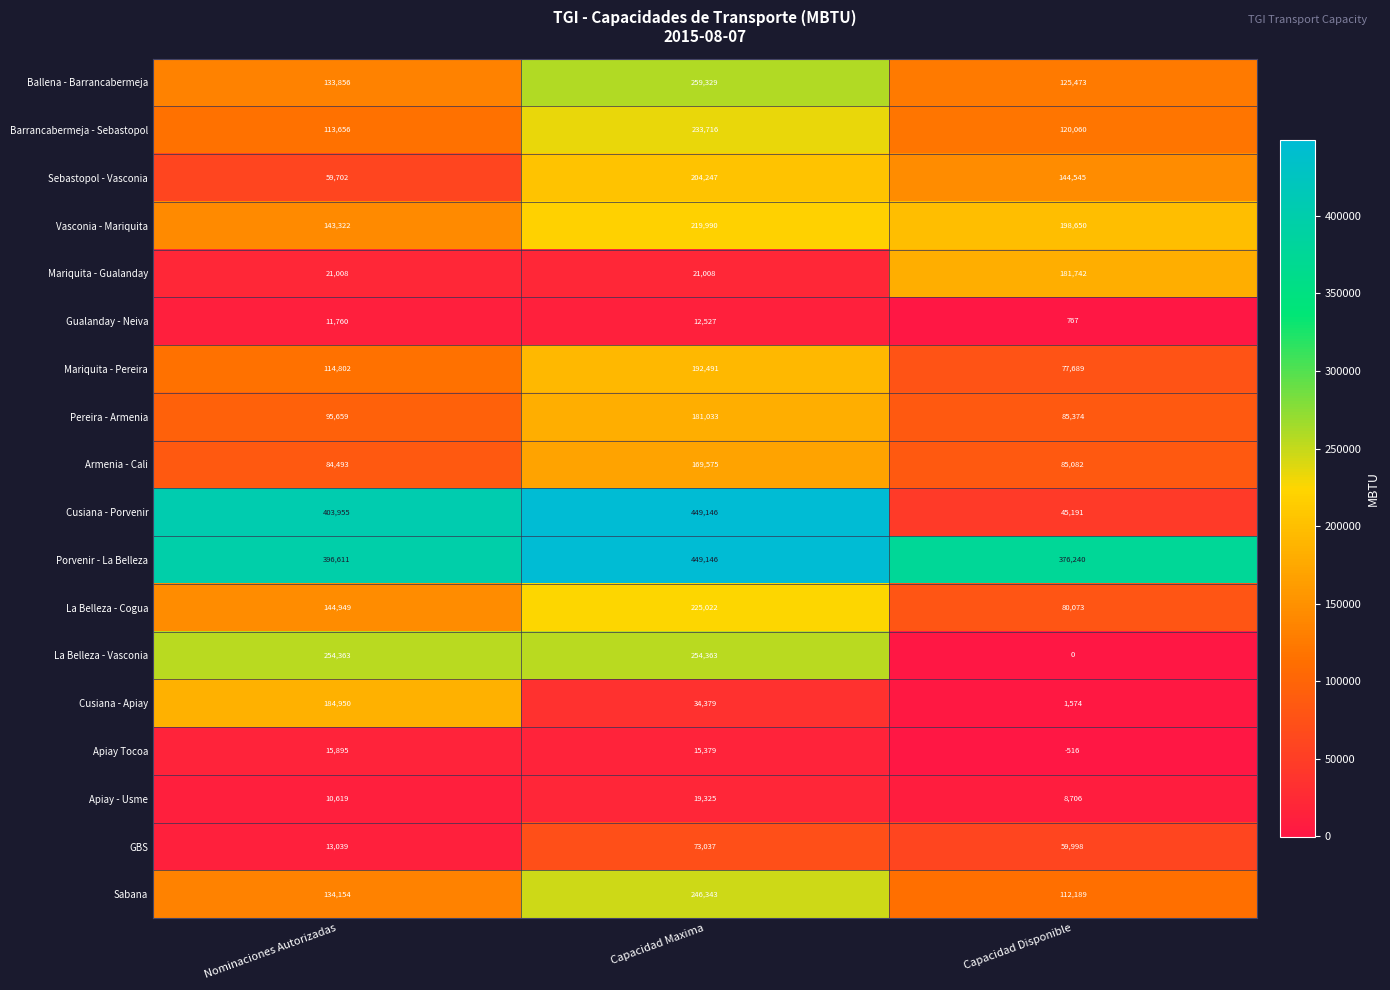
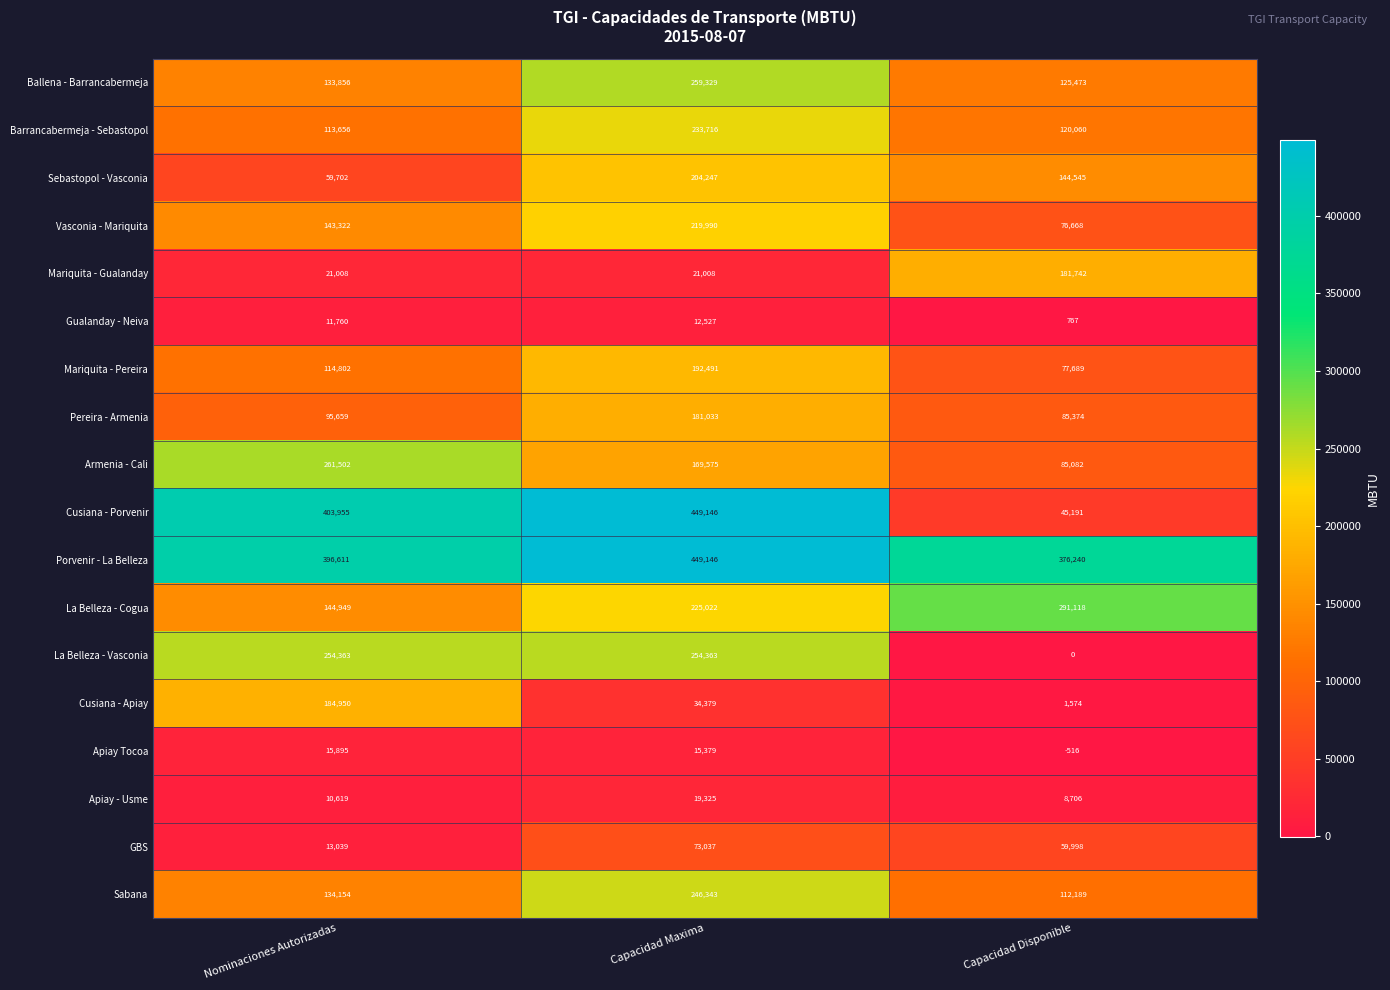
  {
    "Ballena - Barrancabermeja": {
      "Nominaciones Autorizadas": "133,856",
      "Capacidad Maxima": "259,329",
      "Capacidad Disponible": "125,473"
    },
    "Barrancabermeja - Sebastopol": {
      "Nominaciones Autorizadas": "113,656",
      "Capacidad Maxima": "233,716",
      "Capacidad Disponible": "120,060"
    },
    "Sebastopol - Vasconia": {
      "Nominaciones Autorizadas": "59,702",
      "Capacidad Maxima": "204,247",
      "Capacidad Disponible": "144,545"
    },
    "Vasconia - Mariquita": {
      "Nominaciones Autorizadas": "143,322",
      "Capacidad Maxima": "219,990",
-     "Capacidad Disponible": "198,650"
+     "Capacidad Disponible": "76,668"
    },
    "Mariquita - Gualanday": {
      "Nominaciones Autorizadas": "21,008",
      "Capacidad Maxima": "21,008",
      "Capacidad Disponible": "181,742"
    },
    "Gualanday - Neiva": {
      "Nominaciones Autorizadas": "11,760",
      "Capacidad Maxima": "12,527",
      "Capacidad Disponible": "767"
    },
    "Mariquita - Pereira": {
      "Nominaciones Autorizadas": "114,802",
      "Capacidad Maxima": "192,491",
      "Capacidad Disponible": "77,689"
    },
    "Pereira - Armenia": {
      "Nominaciones Autorizadas": "95,659",
      "Capacidad Maxima": "181,033",
      "Capacidad Disponible": "85,374"
    },
    "Armenia - Cali": {
-     "Nominaciones Autorizadas": "84,493",
+     "Nominaciones Autorizadas": "261,502",
      "Capacidad Maxima": "169,575",
      "Capacidad Disponible": "85,082"
    },
    "Cusiana - Porvenir": {
      "Nominaciones Autorizadas": "403,955",
      "Capacidad Maxima": "449,146",
      "Capacidad Disponible": "45,191"
    },
    "Porvenir - La Belleza": {
      "Nominaciones Autorizadas": "396,611",
      "Capacidad Maxima": "449,146",
      "Capacidad Disponible": "376,240"
    },
    "La Belleza - Cogua": {
      "Nominaciones Autorizadas": "144,949",
      "Capacidad Maxima": "225,022",
-     "Capacidad Disponible": "80,073"
+     "Capacidad Disponible": "291,118"
    },
    "La Belleza - Vasconia": {
      "Nominaciones Autorizadas": "254,363",
      "Capacidad Maxima": "254,363",
      "Capacidad Disponible": "0"
    },
    "Cusiana - Apiay": {
      "Nominaciones Autorizadas": "184,950",
      "Capacidad Maxima": "34,379",
      "Capacidad Disponible": "1,574"
    },
    "Apiay Tocoa": {
      "Nominaciones Autorizadas": "15,895",
      "Capacidad Maxima": "15,379",
      "Capacidad Disponible": "-516"
    },
    "Apiay - Usme": {
      "Nominaciones Autorizadas": "10,619",
      "Capacidad Maxima": "19,325",
      "Capacidad Disponible": "8,706"
    },
    "GBS": {
      "Nominaciones Autorizadas": "13,039",
      "Capacidad Maxima": "73,037",
      "Capacidad Disponible": "59,998"
    },
    "Sabana": {
      "Nominaciones Autorizadas": "134,154",
      "Capacidad Maxima": "246,343",
      "Capacidad Disponible": "112,189"
    }
  }
